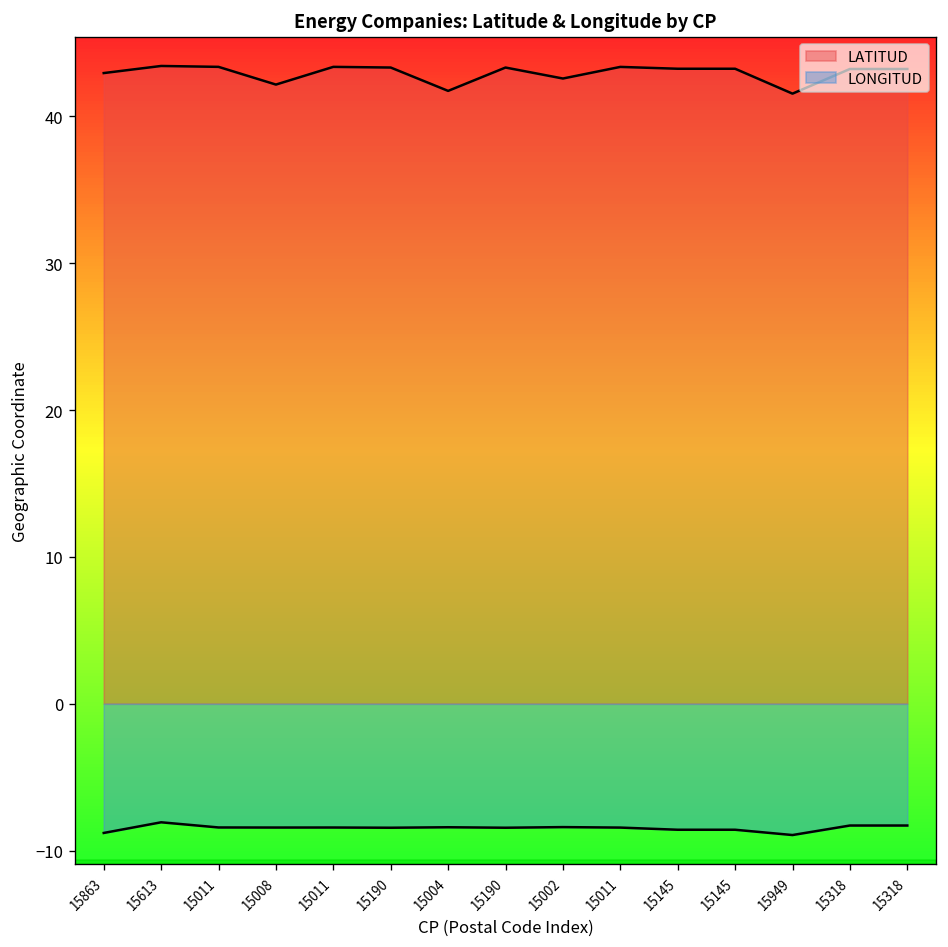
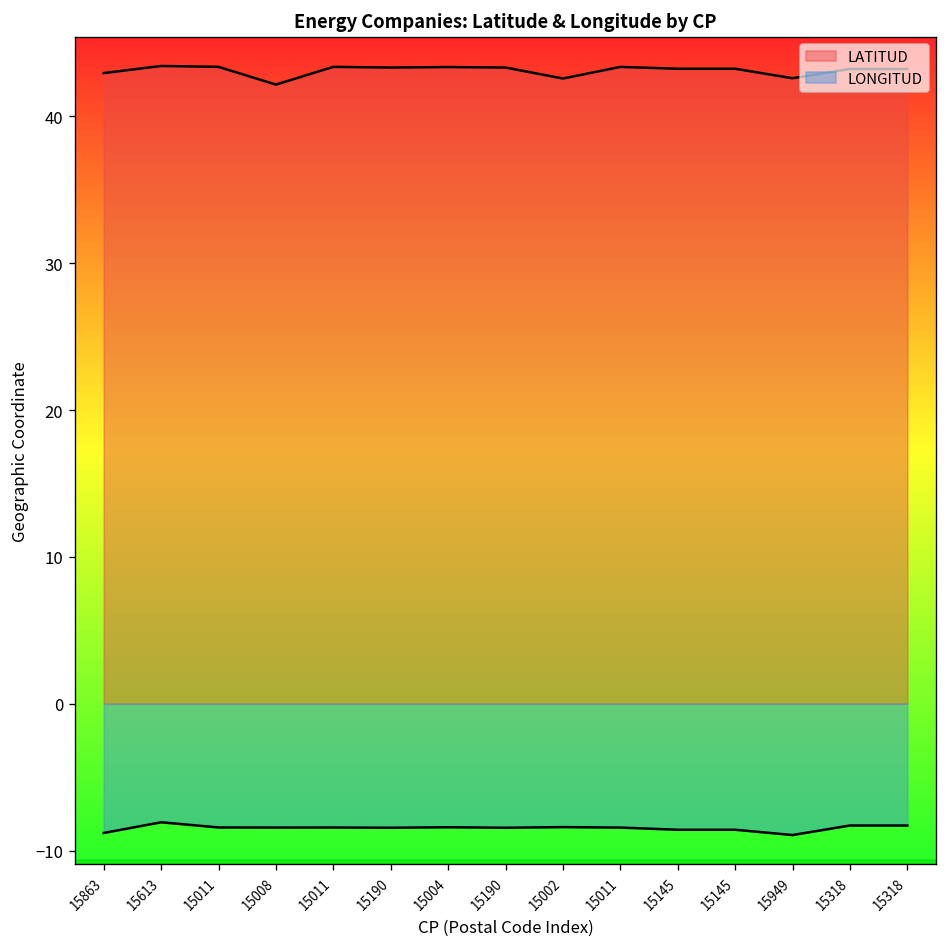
  {
    "LATITUD": {
      "15863": 43.0,
      "15613": 43.4,
      "15008": 42.2,
-     "15004": 41.7,
+     "15004": 43.4,
      "15002": 42.6,
-     "15949": 41.6
+     "15949": 42.6
    }
  }
